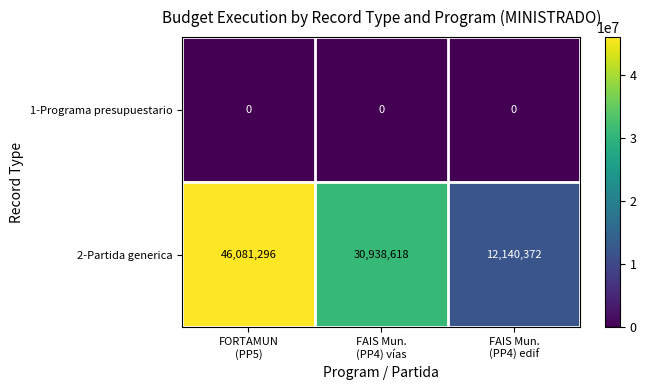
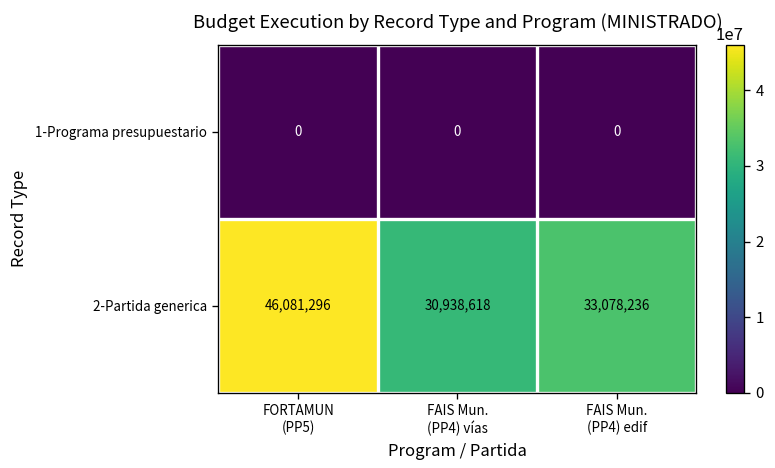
  {
    "1-Programa presupuestario": {
      "FORTAMUN (PP5)": "0",
      "FAIS Mun. (PP4) vías": "0",
      "FAIS Mun. (PP4) edif": "0"
    },
    "2-Partida generica": {
      "FORTAMUN (PP5)": "46,081,296",
      "FAIS Mun. (PP4) vías": "30,938,618",
-     "FAIS Mun. (PP4) edif": "12,140,372"
+     "FAIS Mun. (PP4) edif": "33,078,236"
    }
  }
